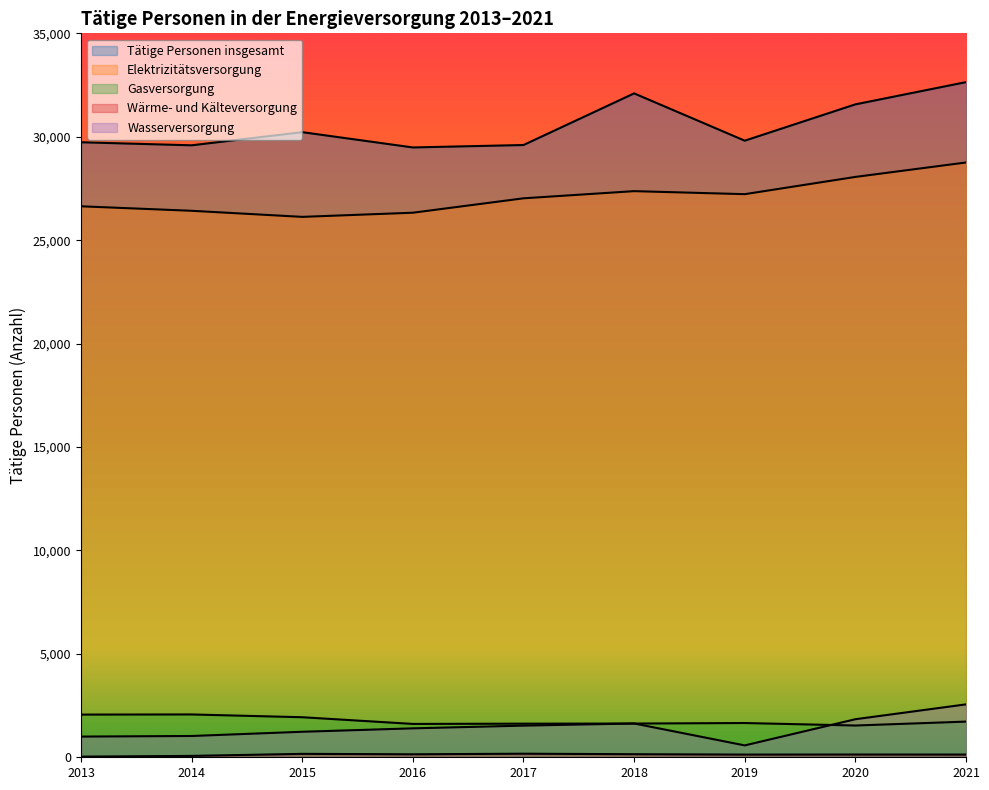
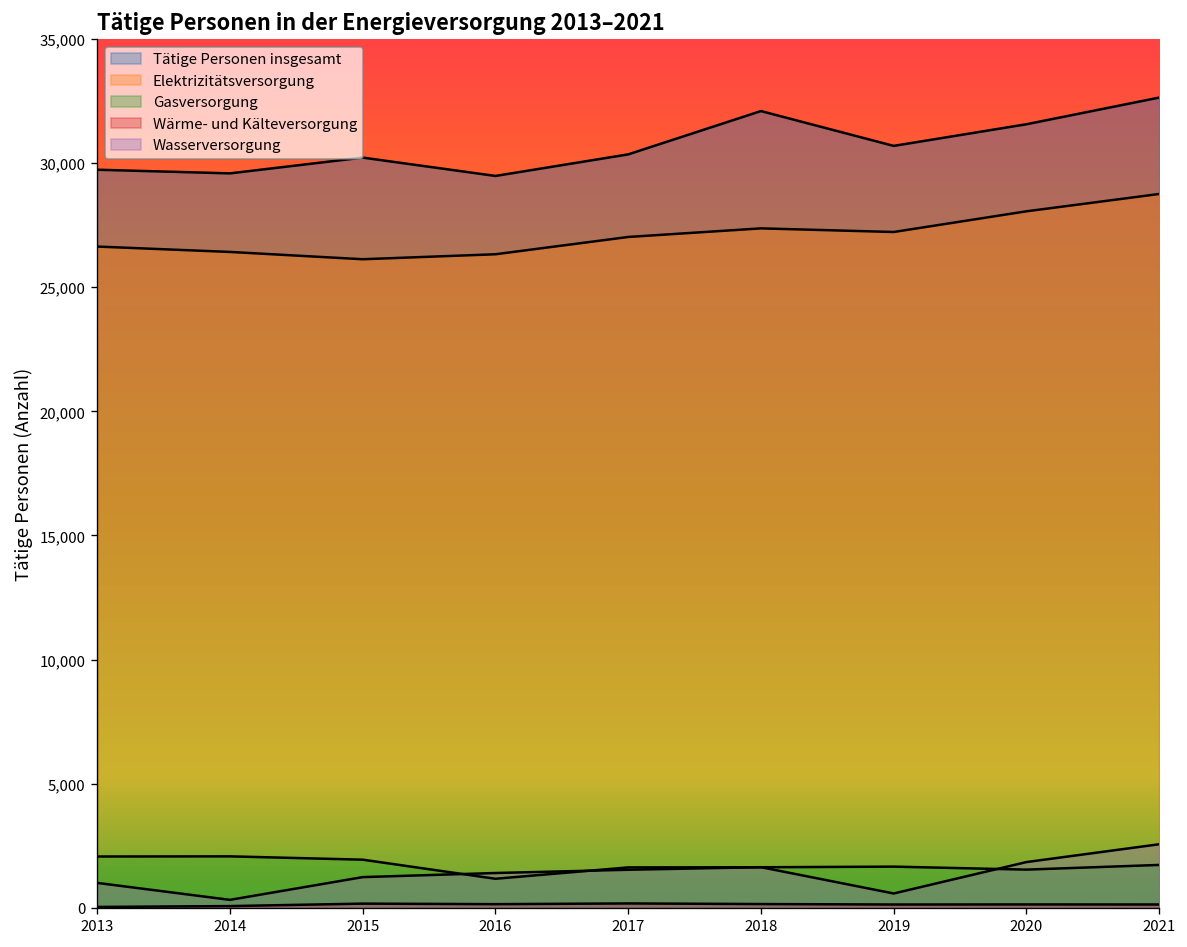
  {
    "Tätige Personen insgesamt": {
      "2013": "29,700",
      "2014": "29,600",
      "2015": "30,200",
      "2016": "29,500",
-     "2017": "29,600",
+     "2017": "30,400",
      "2018": "32,100",
-     "2019": "29,800",
+     "2019": "30,700",
      "2020": "31,600",
      "2021": "32,600"
    },
    "Gasversorgung": {
      "2013": "2,100",
      "2014": "2,100",
      "2015": "1,900",
-     "2016": "1,600",
+     "2016": "1,200",
      "2019": "1,700",
      "2020": "1,500",
      "2021": "1,700"
    },
    "Wasserversorgung": {
      "2013": "1,000",
-     "2014": "1,000",
+     "2014": "300",
      "2015": "1,200",
      "2016": "1,400",
      "2019": "600",
      "2020": "1,800",
      "2021": "2,600"
    }
  }
